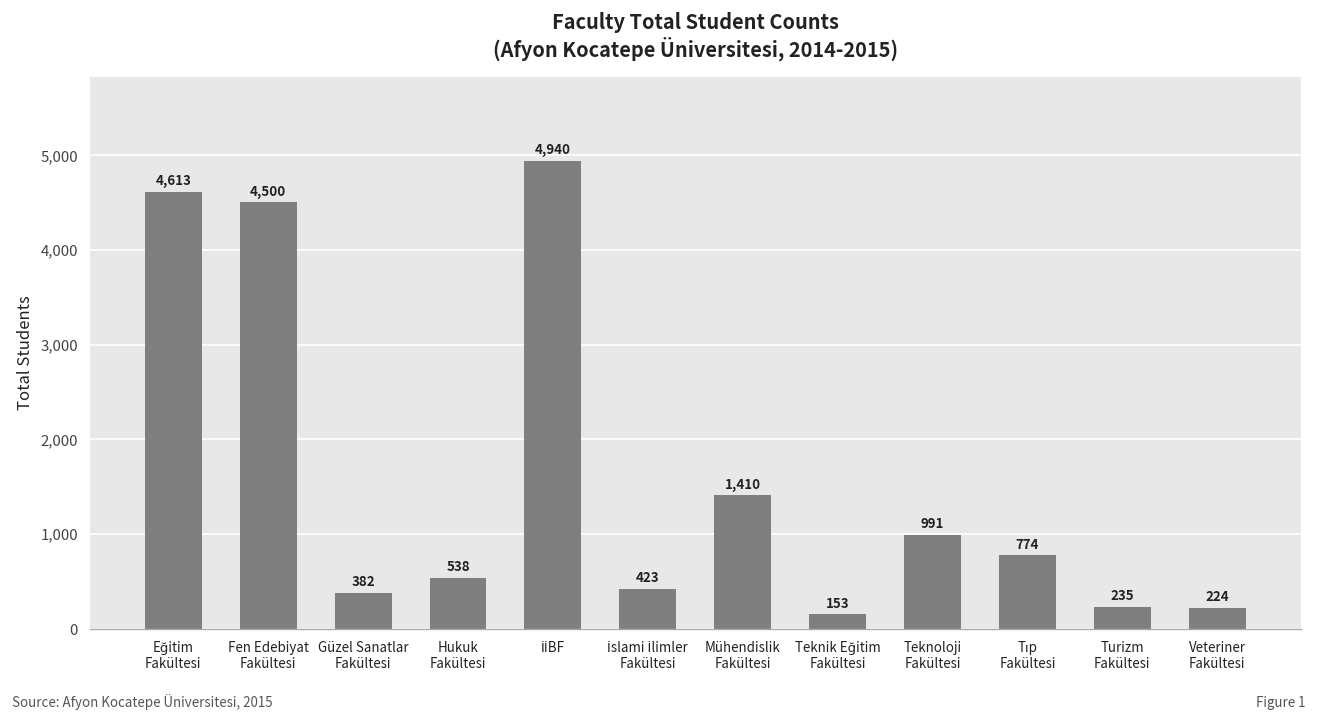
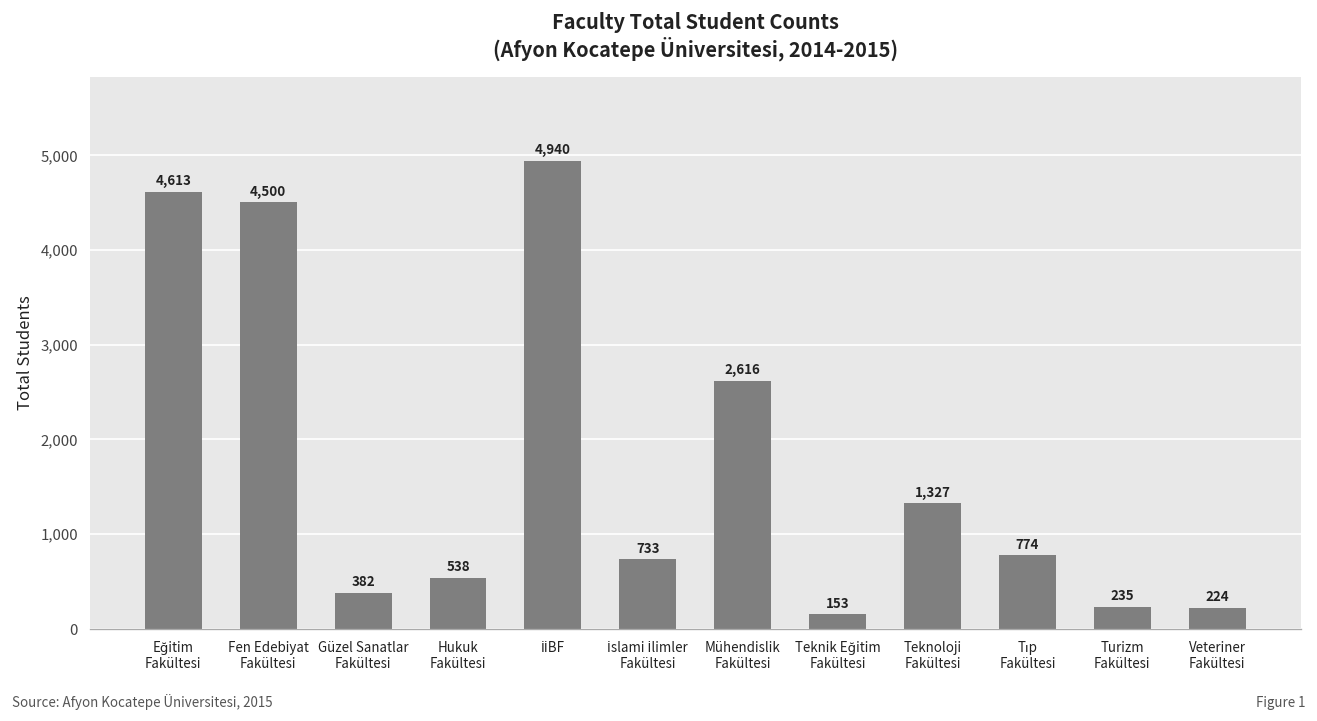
  {
    "Eğitim Fakültesi": "4,613",
    "Fen Edebiyat Fakültesi": "4,500",
    "Güzel Sanatlar Fakültesi": "382",
    "Hukuk Fakültesi": "538",
    "İİBF": "4,940",
-   "İslami İlimler Fakültesi": "423",
-   "Mühendislik Fakültesi": "1,410",
+   "İslami İlimler Fakültesi": "733",
+   "Mühendislik Fakültesi": "2,616",
    "Teknik Eğitim Fakültesi": "153",
-   "Teknoloji Fakültesi": "991",
+   "Teknoloji Fakültesi": "1,327",
    "Tıp Fakültesi": "774",
    "Turizm Fakültesi": "235",
    "Veteriner Fakültesi": "224"
  }
